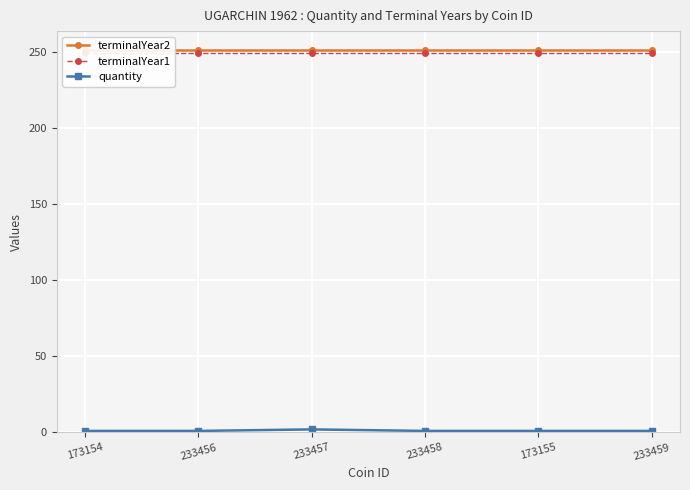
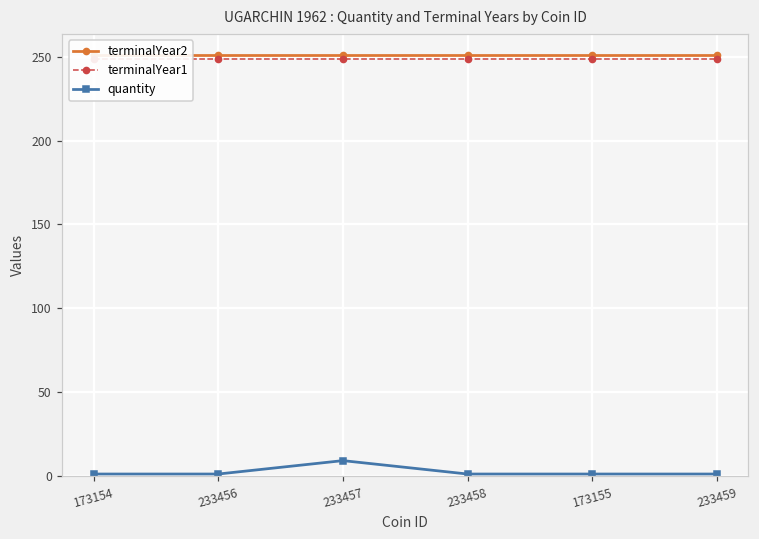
  {
    "quantity": {
      "173154": 1,
      "233456": 1,
-     "233457": 2,
+     "233457": 9,
      "233458": 1,
      "173155": 1,
      "233459": 1
    }
  }
